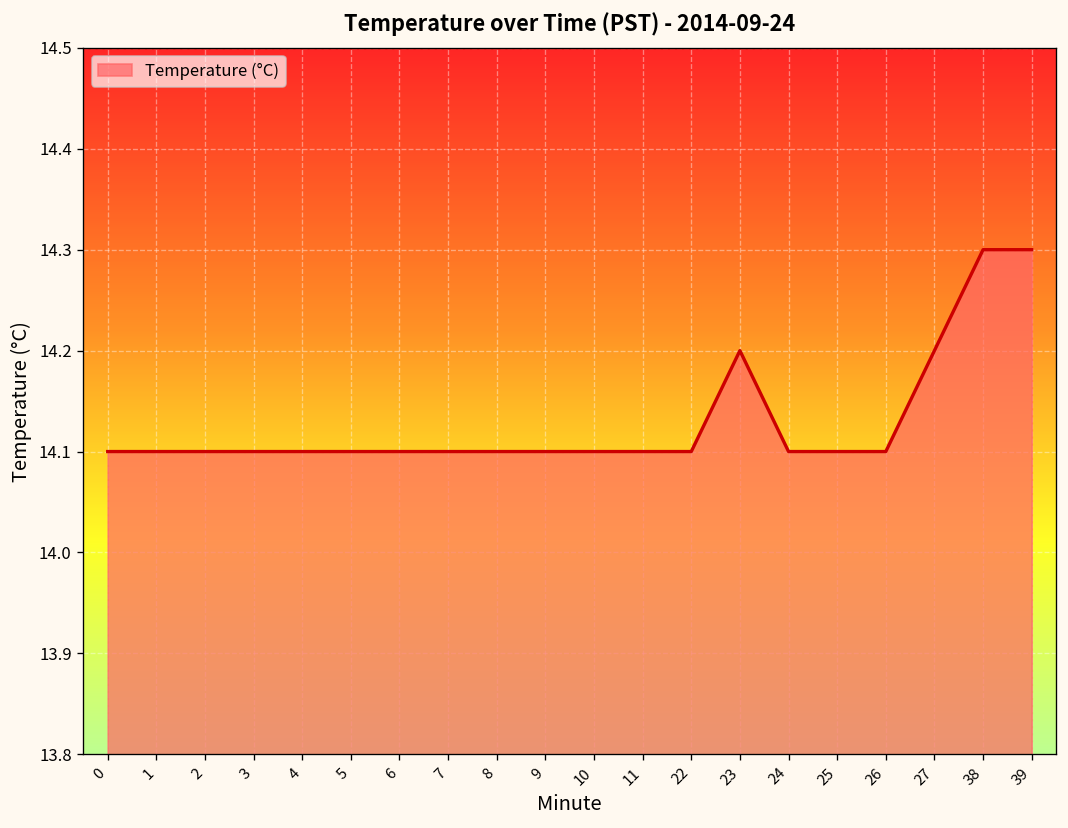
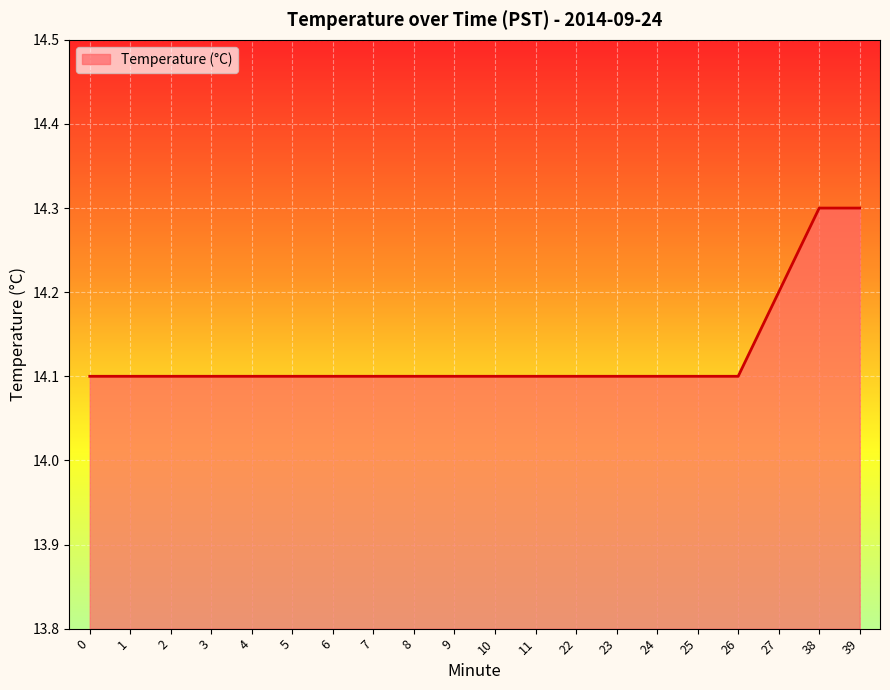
  {
    "0": 14.1,
    "1": 14.1,
    "2": 14.1,
    "3": 14.1,
    "4": 14.1,
    "5": 14.1,
    "6": 14.1,
    "7": 14.1,
    "8": 14.1,
    "9": 14.1,
    "10": 14.1,
    "11": 14.1,
    "22": 14.1,
-   "23": 14.2,
+   "23": 14.1,
    "24": 14.1,
    "25": 14.1,
    "26": 14.1,
    "27": 14.2,
    "38": 14.3,
    "39": 14.3
  }
